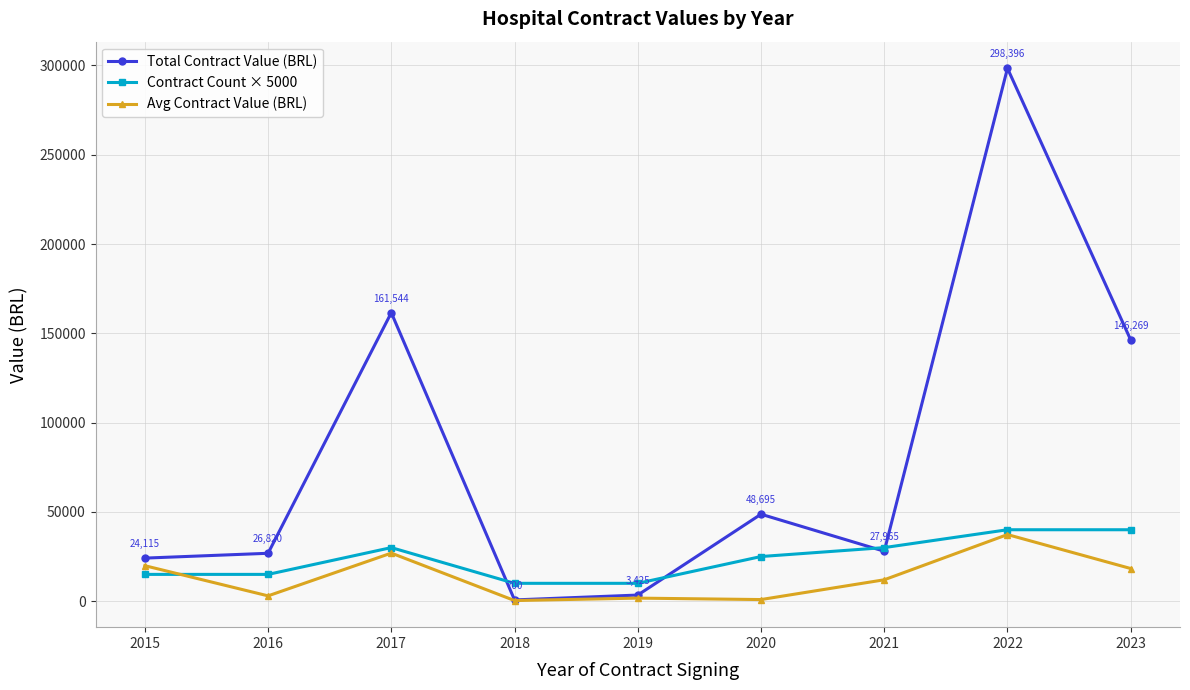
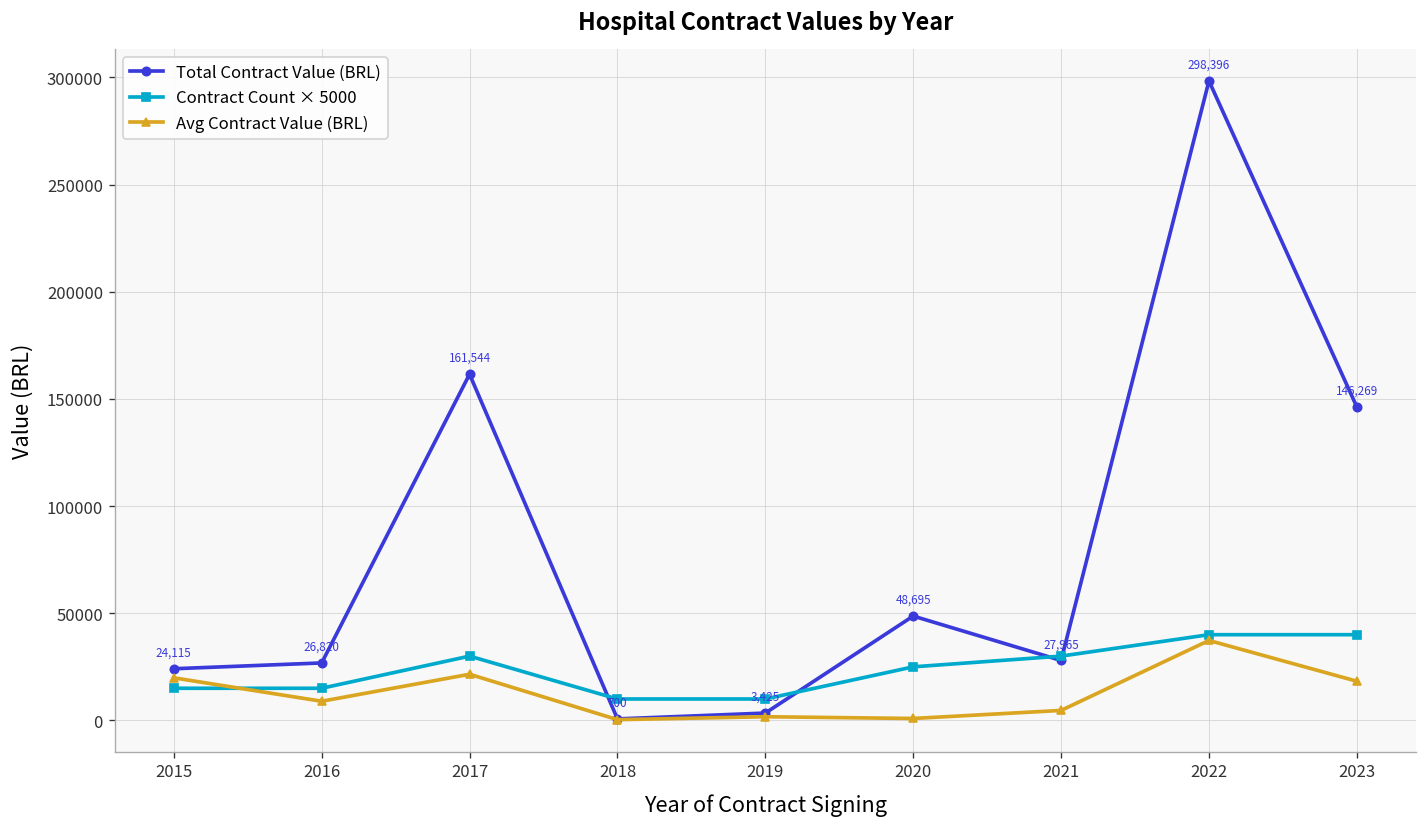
  {
    "Total Contract Value (BRL)": {
      "2015": "24,115",
      "2016": "26,820",
      "2017": "161,544",
      "2020": "48,695",
      "2021": "27,965",
      "2022": "298,396",
      "2023": "146,269"
    },
    "Contract Count × 5000": {
      "2015": "15000",
      "2016": "15000",
      "2017": "30000",
      "2020": "25000",
      "2022": "40000",
      "2023": "40000"
    },
    "Avg Contract Value (BRL)": {
      "2015": "20000",
-     "2016": "3000",
-     "2017": "27000",
+     "2016": "9000",
+     "2017": "22000",
      "2019": "2000",
      "2020": "1000",
-     "2021": "12000",
+     "2021": "5000",
      "2022": "37000",
      "2023": "18000"
    }
  }
